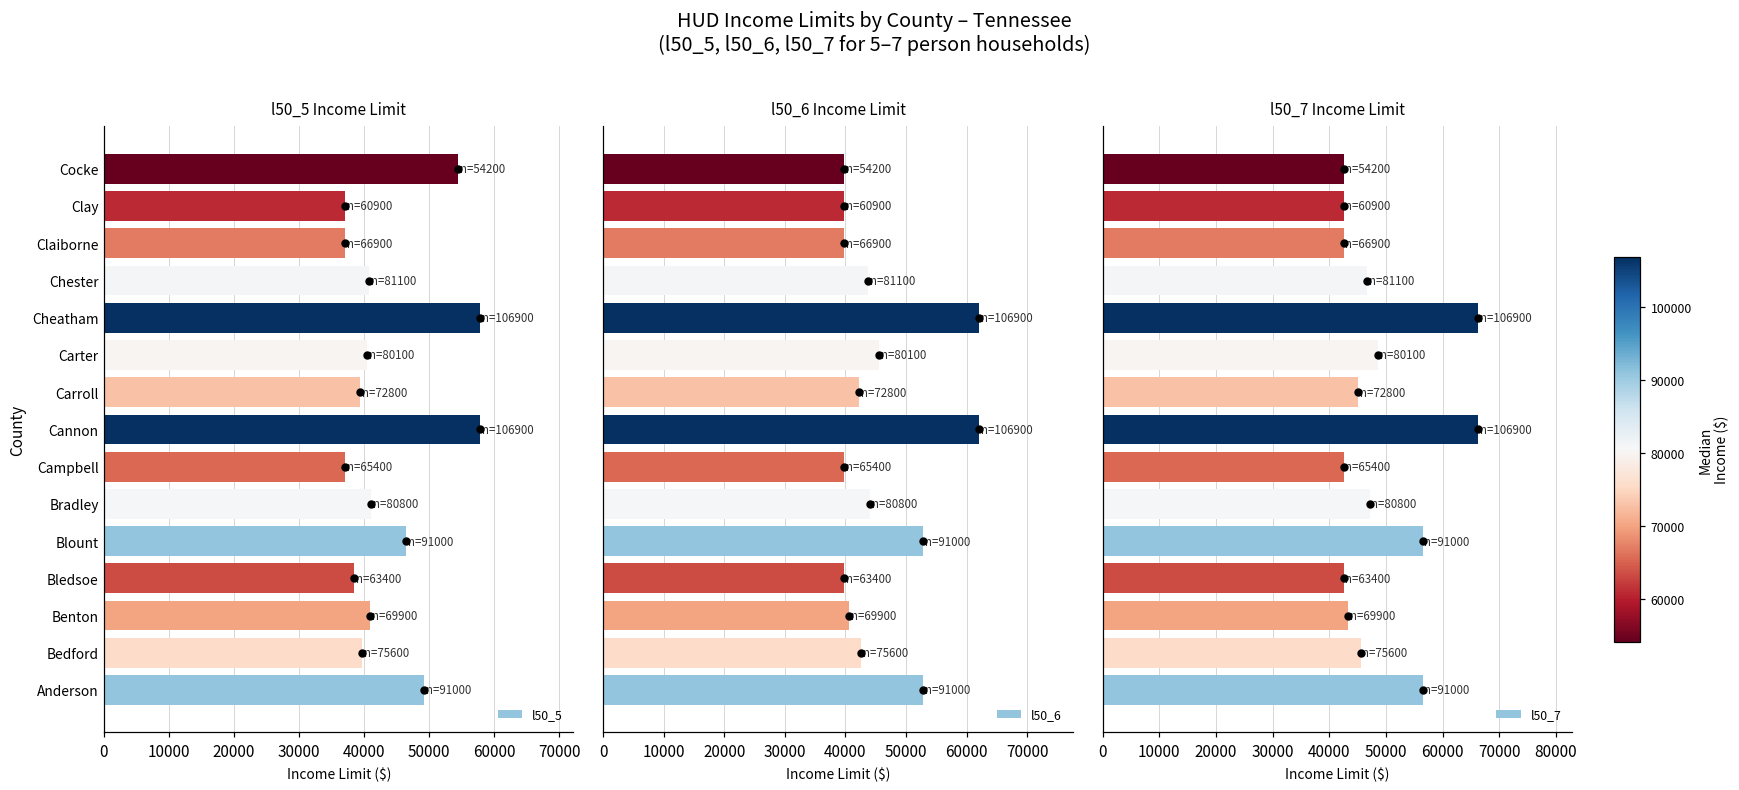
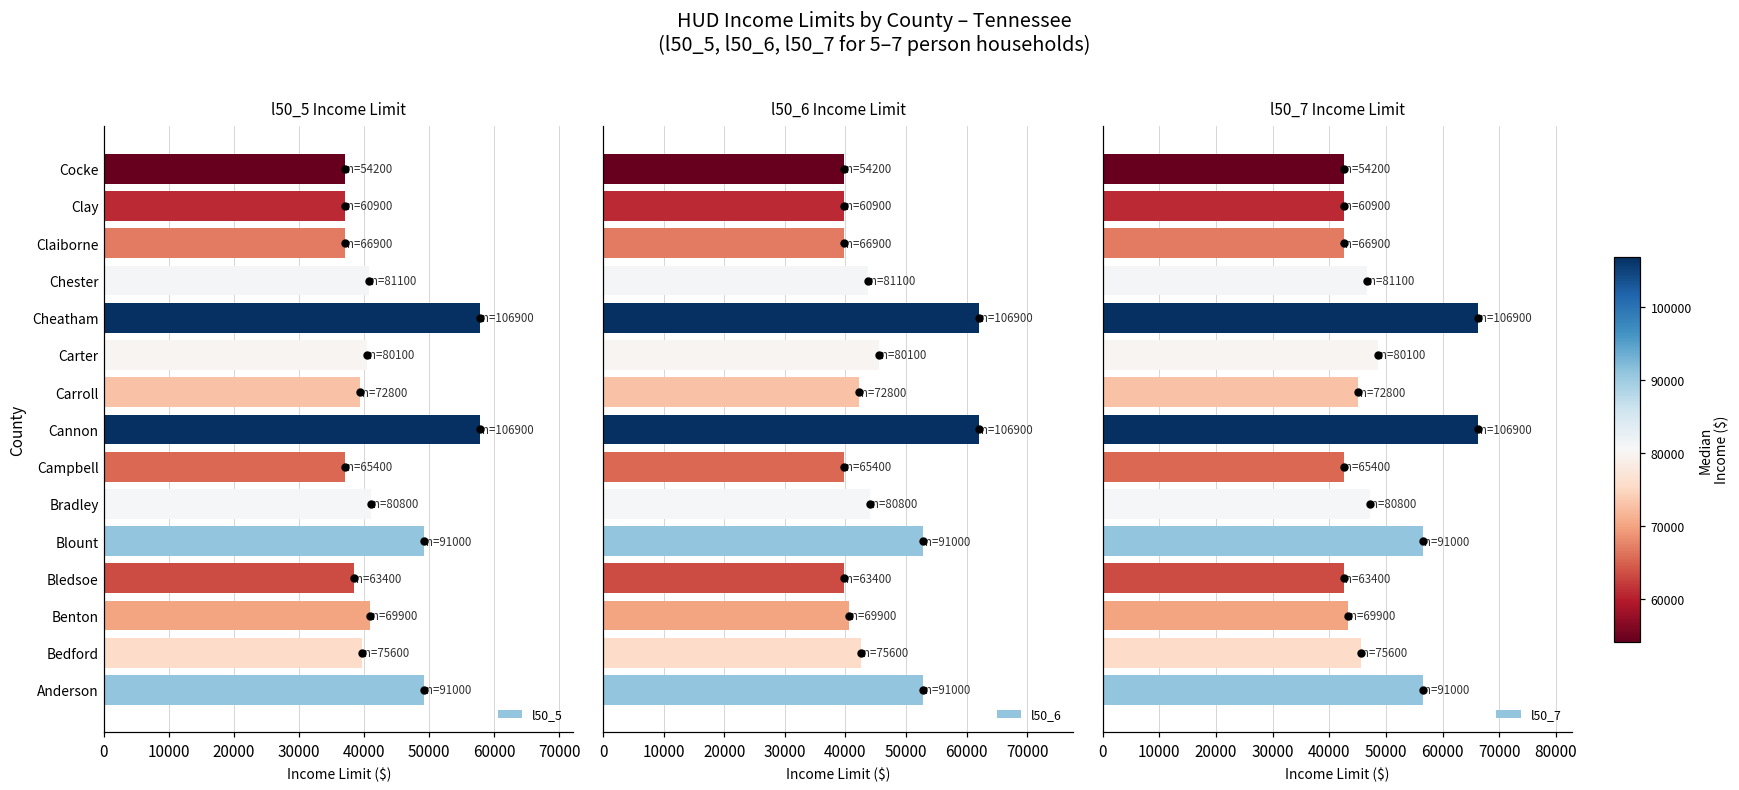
  {
    "l50_5 Income Limit": {
-     "Cocke": 54000,
-     "Blount": 46000
+     "Cocke": 37000,
+     "Blount": 49000
    }
  }
